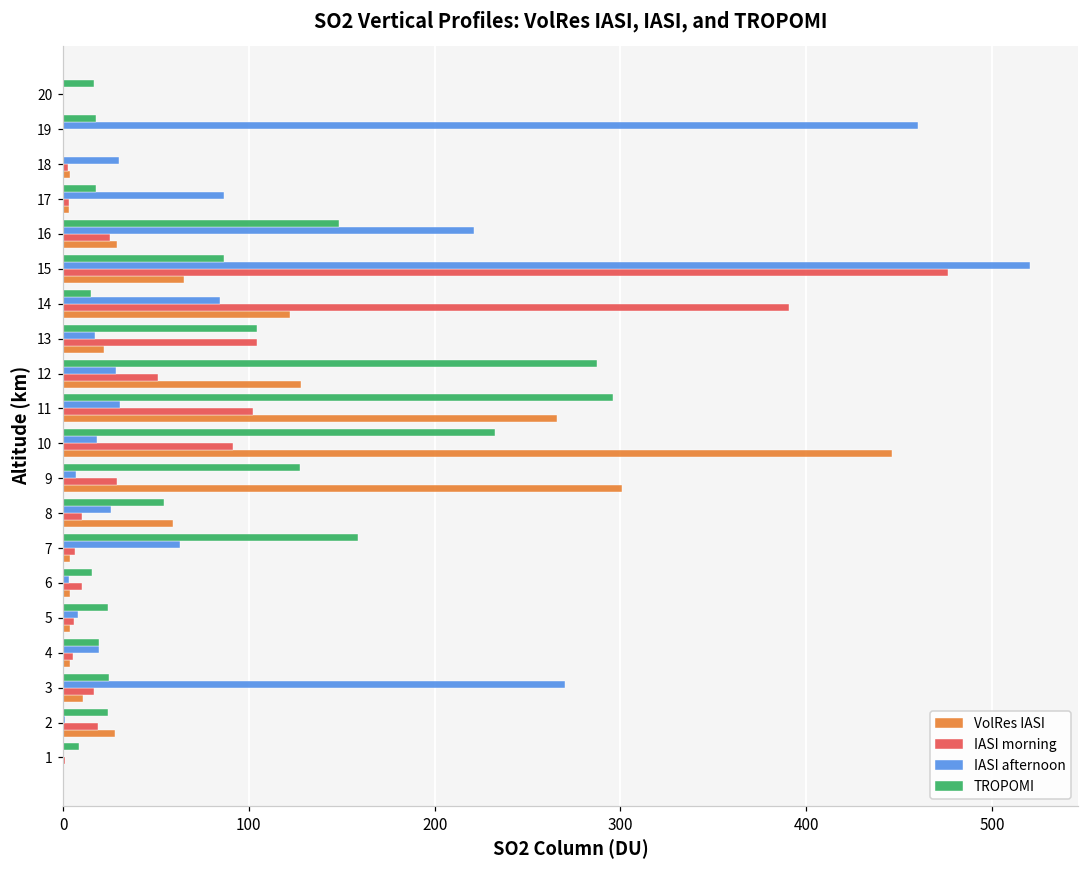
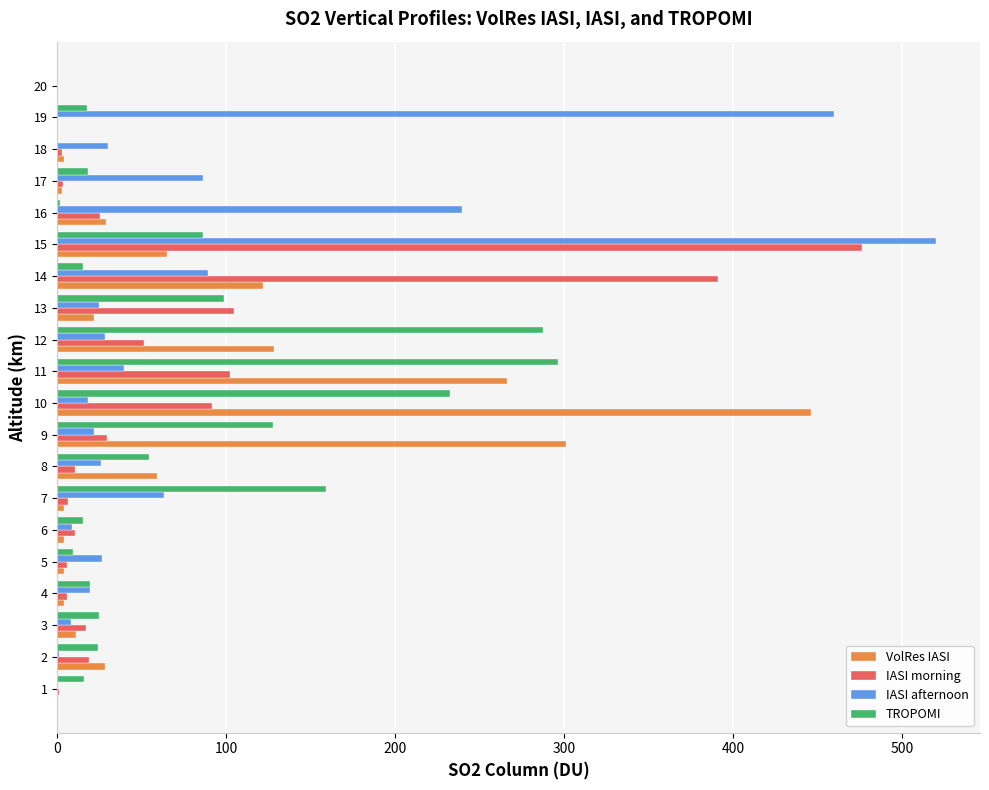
  {
    "IASI afternoon": {
      "20": 0,
      "19": 460,
      "18": 30,
      "17": 86,
-     "16": 221,
+     "16": 240,
      "15": 520,
-     "14": 85,
-     "13": 17,
+     "14": 89,
+     "13": 25,
      "12": 28,
-     "11": 31,
+     "11": 39,
      "10": 18,
-     "9": 7,
+     "9": 22,
      "8": 26,
      "7": 63,
-     "6": 3,
-     "5": 8,
+     "6": 9,
+     "5": 27,
      "4": 19,
-     "3": 270,
+     "3": 8,
      "1": 0
    },
    "TROPOMI": {
-     "20": 16,
+     "20": 0,
      "19": 18,
      "17": 18,
-     "16": 148,
+     "16": 2,
      "15": 86,
      "14": 15,
-     "13": 104,
+     "13": 98,
      "12": 288,
      "11": 296,
      "10": 233,
      "9": 128,
      "8": 54,
      "7": 159,
      "6": 16,
-     "5": 24,
+     "5": 9,
      "4": 19,
      "3": 25,
      "2": 24,
-     "1": 8
+     "1": 16
    }
  }
